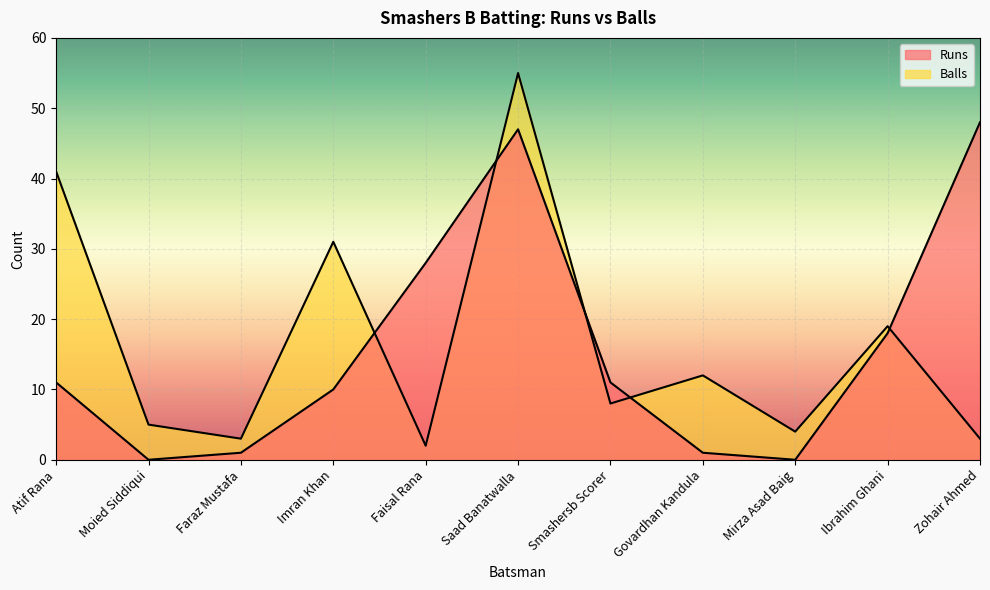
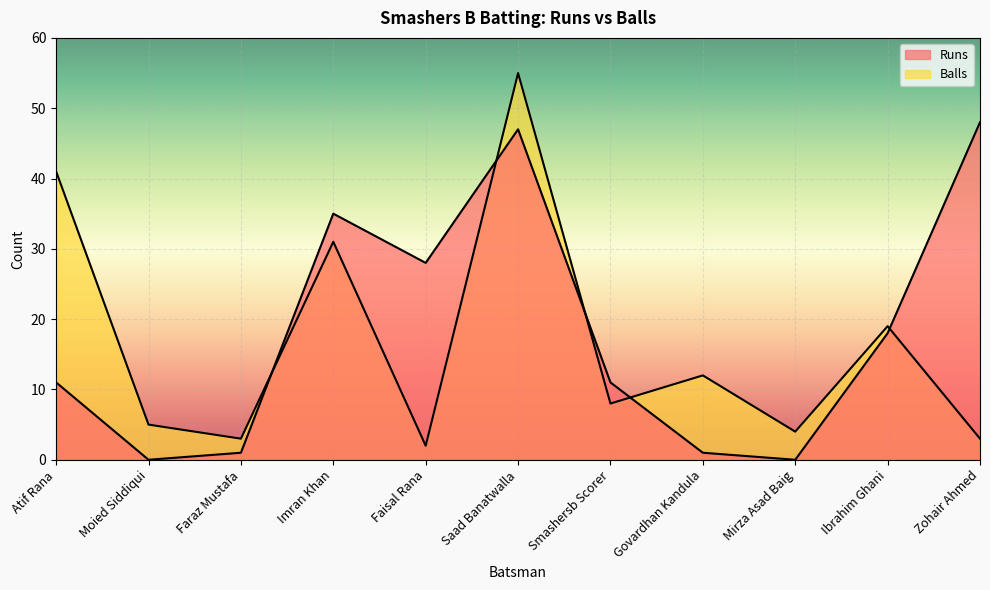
  {
    "Runs": {
      "Atif Rana": 11,
      "Moied Siddiqui": 0,
      "Faraz Mustafa": 1,
-     "Imran Khan": 10,
+     "Imran Khan": 35,
      "Faisal Rana": 28,
      "Saad Banatwalla": 47,
      "Smashersb Scorer": 11,
      "Govardhan Kandula": 1,
      "Mirza Asad Baig": 0,
      "Ibrahim Ghani": 18,
      "Zohair Ahmed": 48
    },
    "Balls": {
      "Atif Rana": 41,
      "Moied Siddiqui": 5,
      "Faraz Mustafa": 3,
      "Imran Khan": 31,
      "Faisal Rana": 2,
      "Saad Banatwalla": 55,
      "Smashersb Scorer": 8,
      "Govardhan Kandula": 12,
      "Mirza Asad Baig": 4,
      "Ibrahim Ghani": 19,
      "Zohair Ahmed": 3
    }
  }
